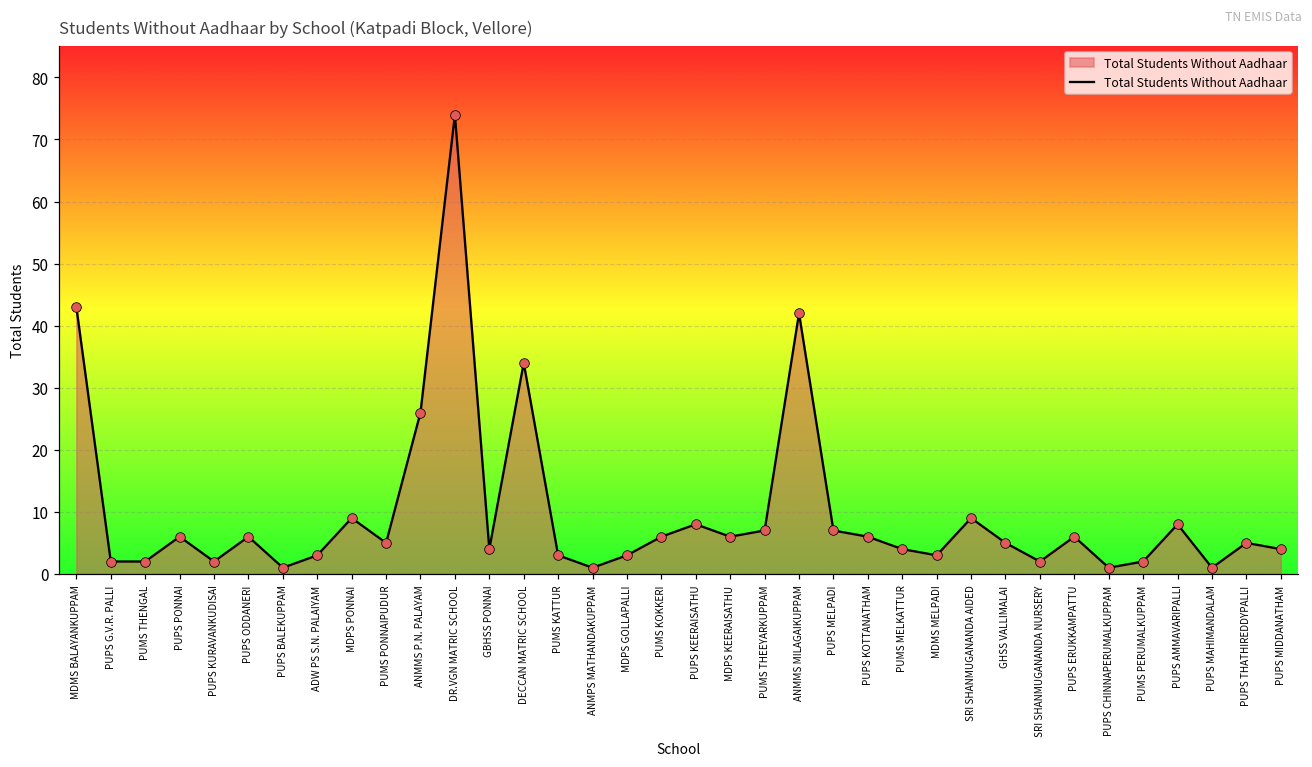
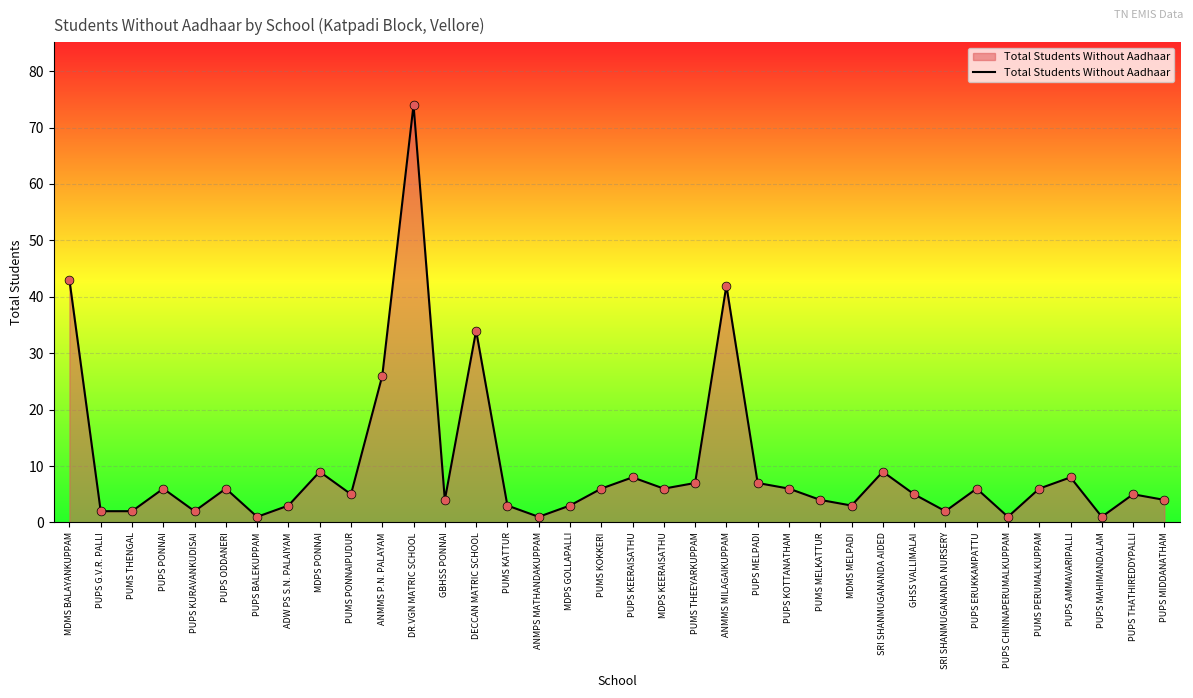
  {
    "MDMS BALAYANKUPPAM": 43,
    "PUPS G.V.R. PALLI": 2,
    "PUMS THENGAL": 2,
    "PUPS PONNAI": 6,
    "PUPS KURAVANKUDISAI": 2,
    "PUPS ODDANERI": 6,
    "PUPS BALEKUPPAM": 1,
    "ADW PS S.N. PALAIYAM": 3,
    "MDPS PONNAI": 9,
    "PUMS PONNAIPUDUR": 5,
    "ANMMS P.N. PALAYAM": 26,
    "DR.VGN MATRIC SCHOOL": 74,
    "GBHSS PONNAI": 4,
    "DECCAN MATRIC SCHOOL": 34,
    "PUMS KATTUR": 3,
    "ANMPS MATHANDAKUPPAM": 1,
    "MDPS GOLLAPALLI": 3,
    "PUMS KOKKERI": 6,
    "PUPS KEERAISATHU": 8,
    "MDPS KEERAISATHU": 6,
    "PUMS THEEYARKUPPAM": 7,
    "ANMMS MILAGAIKUPPAM": 42,
    "PUPS MELPADI": 7,
    "PUPS KOTTANATHAM": 6,
    "PUMS MELKATTUR": 4,
    "MDMS MELPADI": 3,
    "SRI SHANMUGANANDA AIDED": 9,
    "GHSS VALLIMALAI": 5,
    "SRI SHANMUGANANDA NURSERY": 2,
    "PUPS ERUKKAMPATTU": 6,
    "PUPS CHINNAPERUMALKUPPAM": 1,
-   "PUMS PERUMALKUPPAM": 2,
+   "PUMS PERUMALKUPPAM": 6,
    "PUPS AMMAVARIPALLI": 8,
    "PUPS MAHIMANDALAM": 1,
    "PUPS THATHIREDDYPALLI": 5,
    "PUPS MIDDANATHAM": 4
  }
